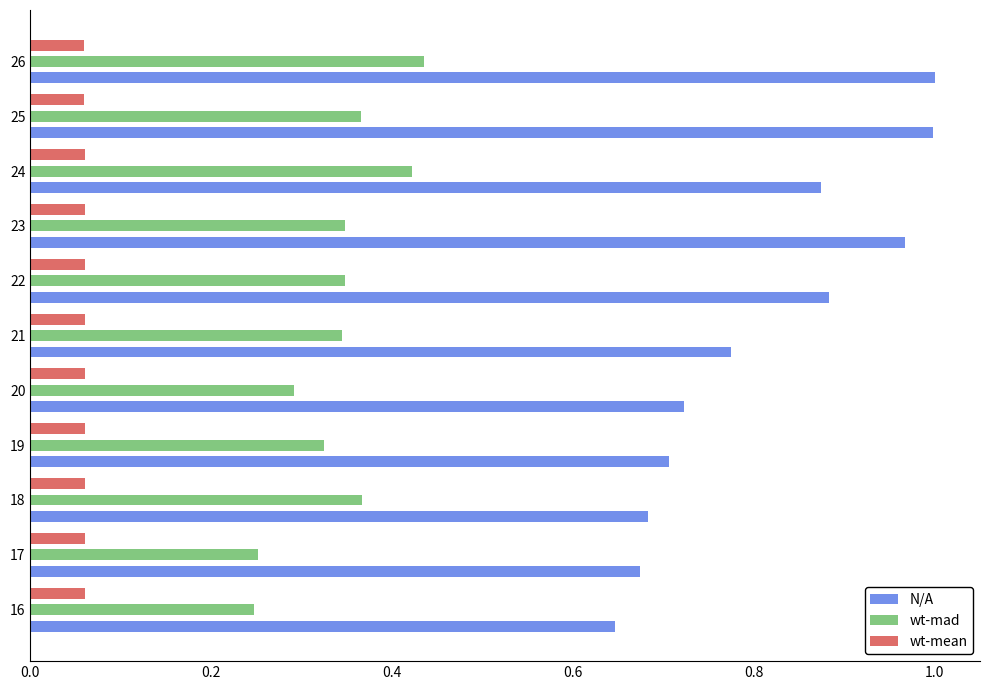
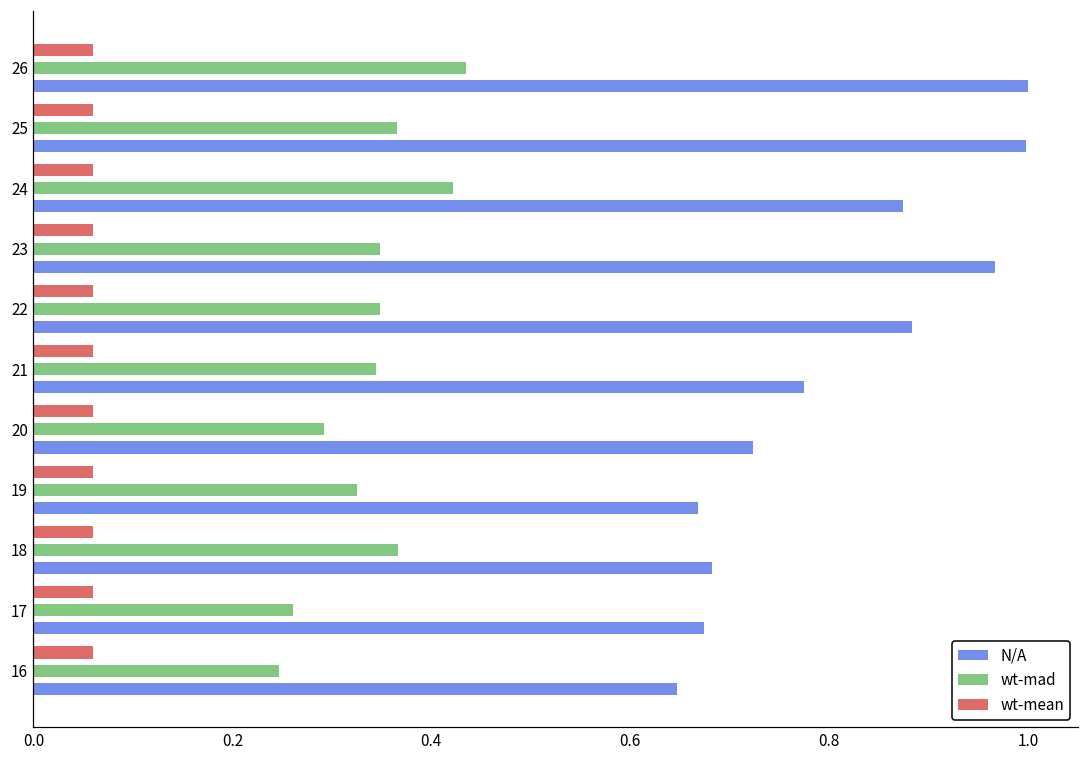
  {
    "N/A": {
      "26": 1.00,
      "25": 1.00,
      "24": 0.87,
      "23": 0.97,
      "22": 0.88,
      "21": 0.77,
      "20": 0.72,
-     "19": 0.71,
+     "19": 0.67,
      "18": 0.68,
      "17": 0.67,
      "16": 0.65
    },
    "wt-mad": {
      "26": 0.43,
      "25": 0.37,
      "24": 0.42,
      "23": 0.35,
      "22": 0.35,
      "21": 0.34,
      "20": 0.29,
      "19": 0.32,
      "18": 0.37,
-     "17": 0.25,
+     "17": 0.26,
      "16": 0.25
    },
    "wt-mean": {
      "26": 0.06,
      "25": 0.06,
      "24": 0.06,
      "23": 0.06,
      "22": 0.06,
      "21": 0.06,
      "20": 0.06,
      "19": 0.06,
      "18": 0.06,
      "17": 0.06,
      "16": 0.06
    }
  }
